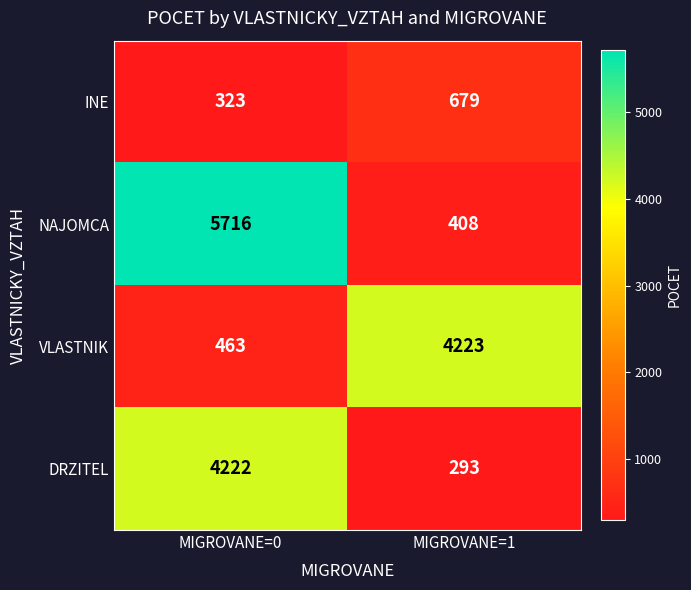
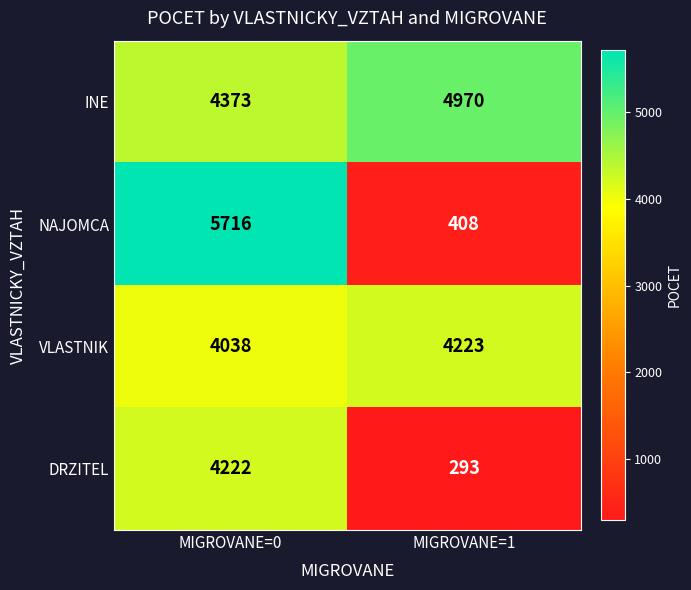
  {
    "INE": {
-     "MIGROVANE=0": 323,
-     "MIGROVANE=1": 679
+     "MIGROVANE=0": 4373,
+     "MIGROVANE=1": 4970
    },
    "NAJOMCA": {
      "MIGROVANE=0": 5716,
      "MIGROVANE=1": 408
    },
    "VLASTNIK": {
-     "MIGROVANE=0": 463,
+     "MIGROVANE=0": 4038,
      "MIGROVANE=1": 4223
    },
    "DRZITEL": {
      "MIGROVANE=0": 4222,
      "MIGROVANE=1": 293
    }
  }
